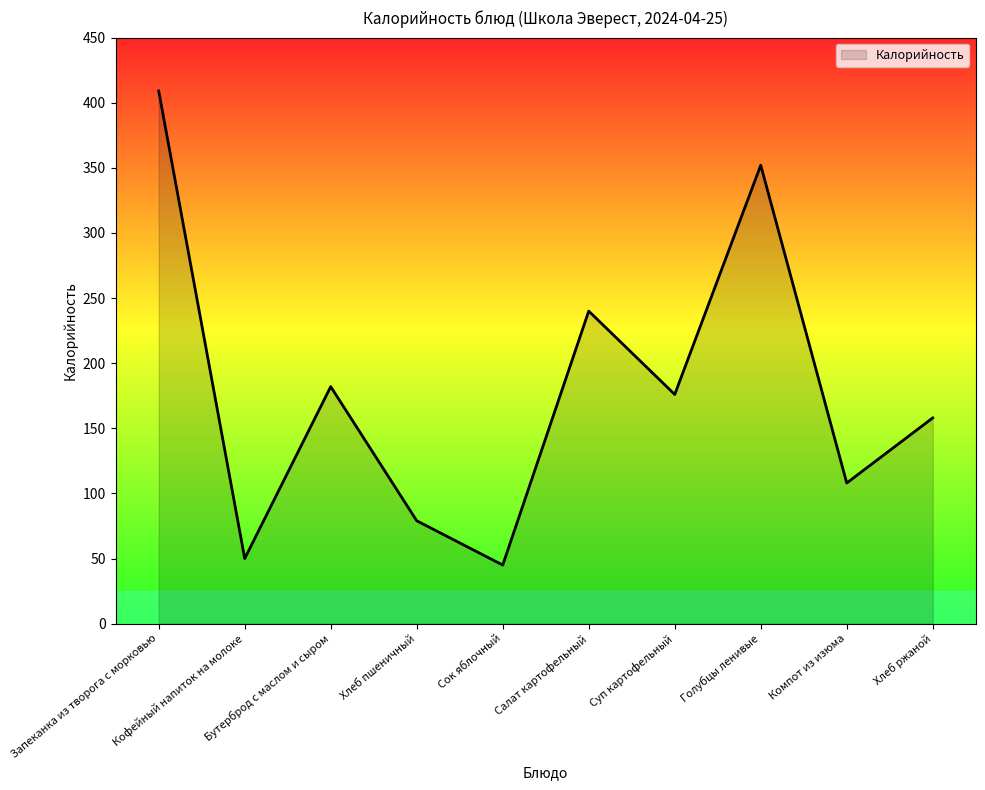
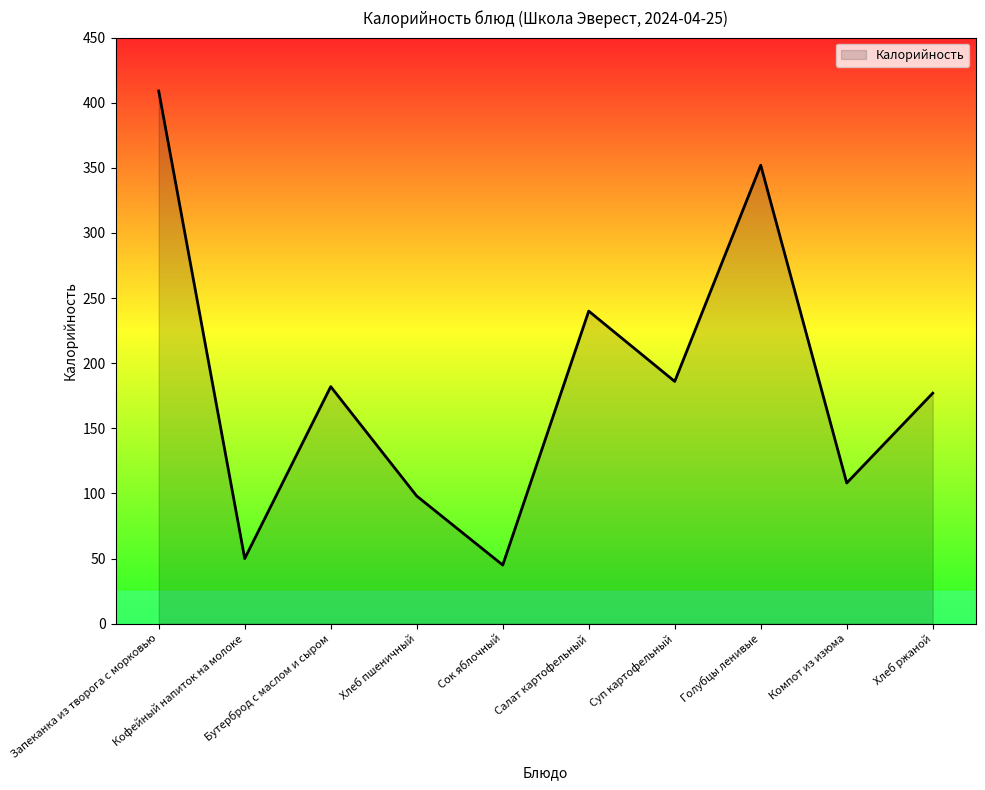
  {
    "Запеканка из творога с морковью": 409,
    "Кофейный напиток на молоке": 50,
    "Бутерброд с маслом и сыром": 182,
-   "Хлеб пшеничный": 79,
+   "Хлеб пшеничный": 98,
    "Сок яблочный": 45,
    "Салат картофельный": 240,
-   "Суп картофельный": 176,
+   "Суп картофельный": 186,
    "Голубцы ленивые": 352,
    "Компот из изюма": 108,
-   "Хлеб ржаной": 158
+   "Хлеб ржаной": 177
  }
